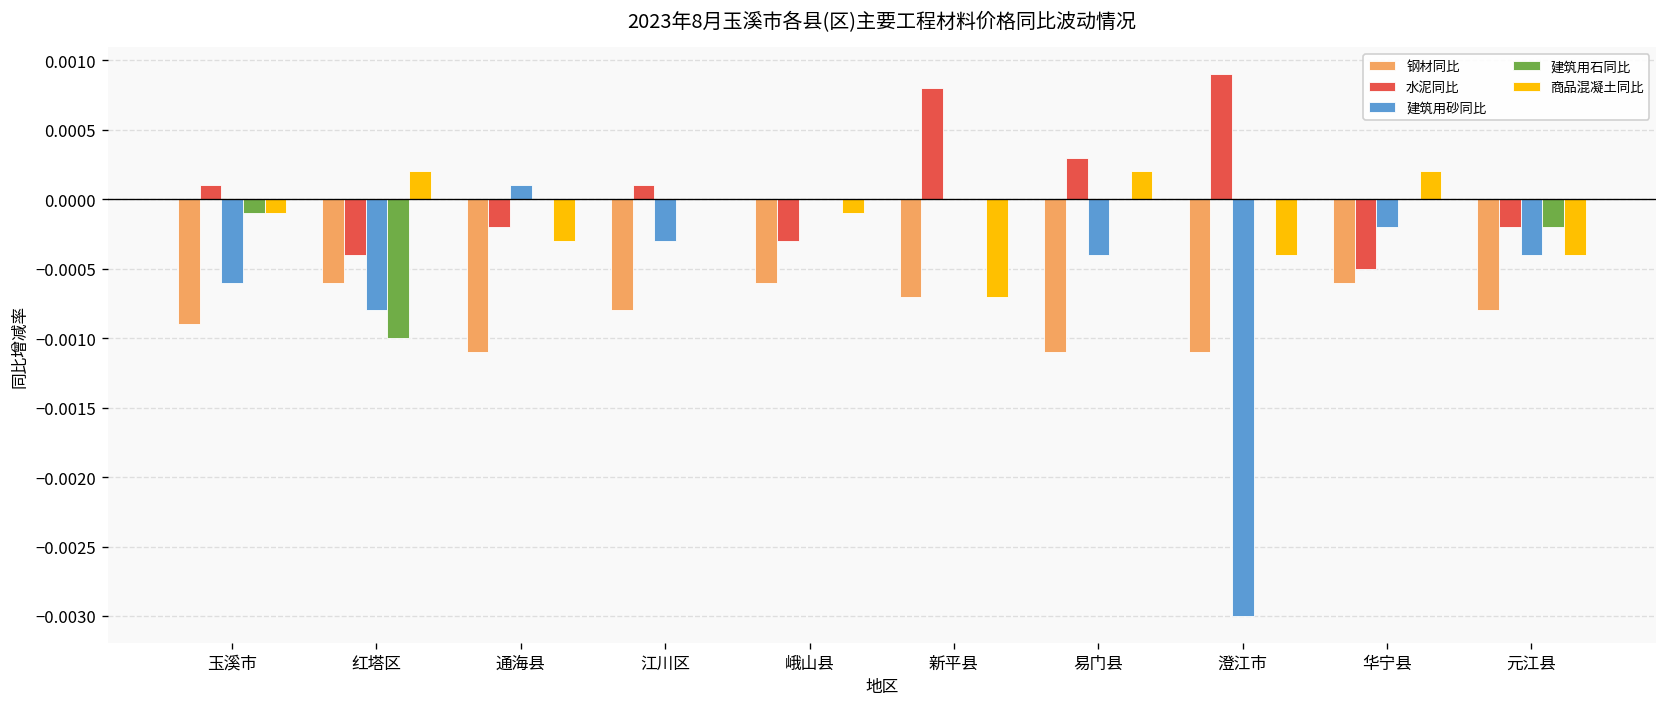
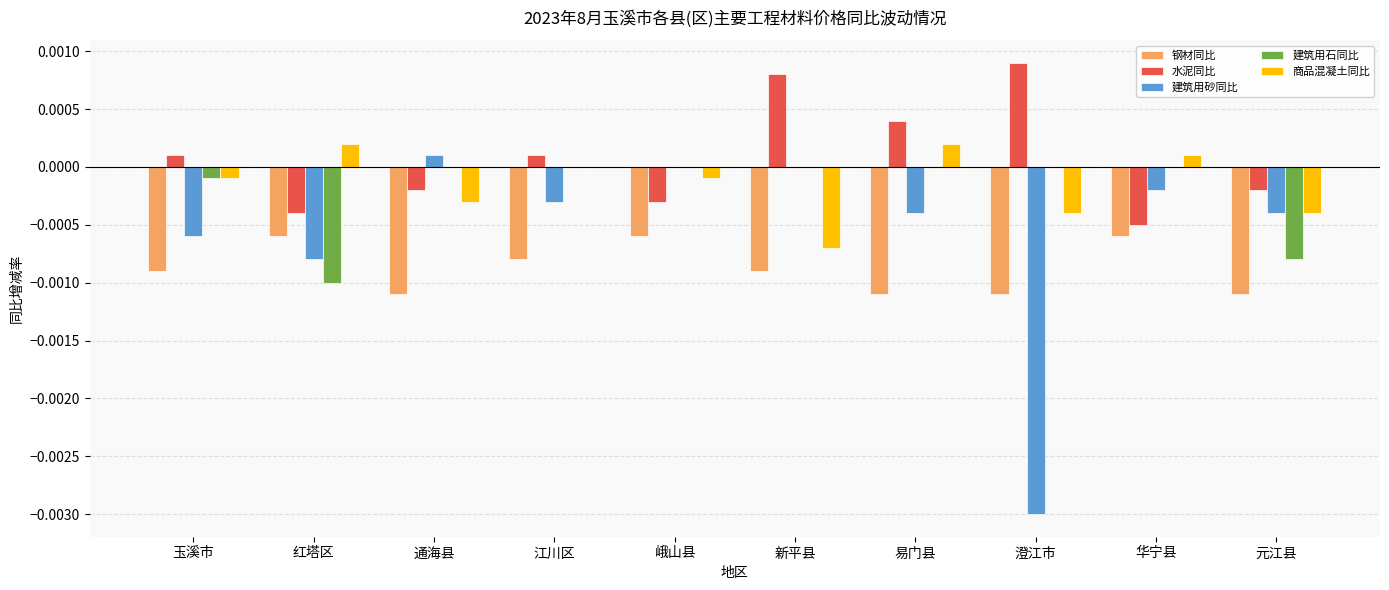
  {
    "钢材同比": {
      "玉溪市": -0.0009,
      "红塔区": -0.0006,
      "通海县": -0.0011,
      "江川区": -0.0008,
      "峨山县": -0.0006,
-     "新平县": -0.0007,
+     "新平县": -0.0009,
      "易门县": -0.0011,
      "澄江市": -0.0011,
      "华宁县": -0.0006,
-     "元江县": -0.0008
+     "元江县": -0.0011
    },
    "水泥同比": {
      "玉溪市": 0.0001,
      "红塔区": -0.0004,
      "通海县": -0.0002,
      "江川区": 0.0001,
      "峨山县": -0.0003,
      "新平县": 0.0008,
-     "易门县": 0.0003,
+     "易门县": 0.0004,
      "澄江市": 0.0009,
      "华宁县": -0.0005,
      "元江县": -0.0002
    },
    "建筑用砂同比": {
      "玉溪市": -0.0006,
      "红塔区": -0.0008,
      "通海县": 0.0001,
      "江川区": -0.0003,
      "峨山县": 0.0000,
      "新平县": 0.0000,
      "易门县": -0.0004,
      "澄江市": -0.0030,
      "华宁县": -0.0002,
      "元江县": -0.0004
    },
    "建筑用石同比": {
      "玉溪市": -0.0001,
      "红塔区": -0.0010,
      "通海县": 0.0000,
      "江川区": 0.0000,
      "峨山县": 0.0000,
      "新平县": 0.0000,
      "易门县": 0.0000,
      "澄江市": 0.0000,
      "华宁县": 0.0000,
-     "元江县": -0.0002
+     "元江县": -0.0008
    },
    "商品混凝土同比": {
      "玉溪市": -0.0001,
      "红塔区": 0.0002,
      "通海县": -0.0003,
      "江川区": 0.0000,
      "峨山县": -0.0001,
      "新平县": -0.0007,
      "易门县": 0.0002,
      "澄江市": -0.0004,
-     "华宁县": 0.0002,
+     "华宁县": 0.0001,
      "元江县": -0.0004
    }
  }
